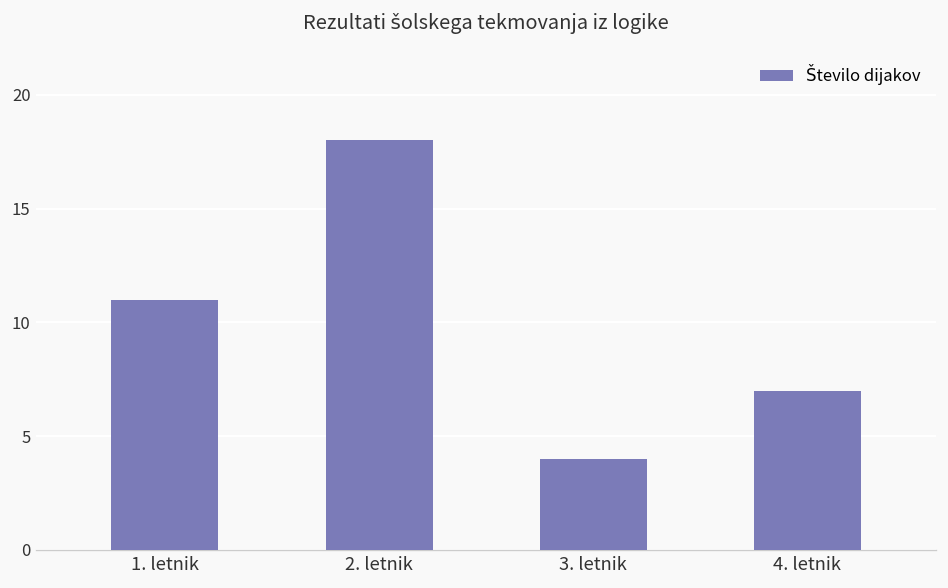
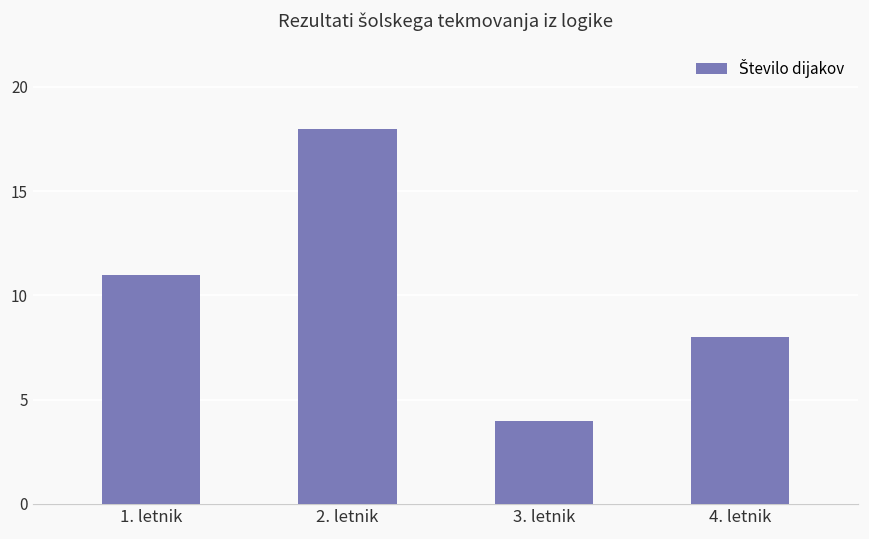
  {
    "1. letnik": 11,
    "2. letnik": 18,
    "3. letnik": 4,
-   "4. letnik": 7
+   "4. letnik": 8
  }
